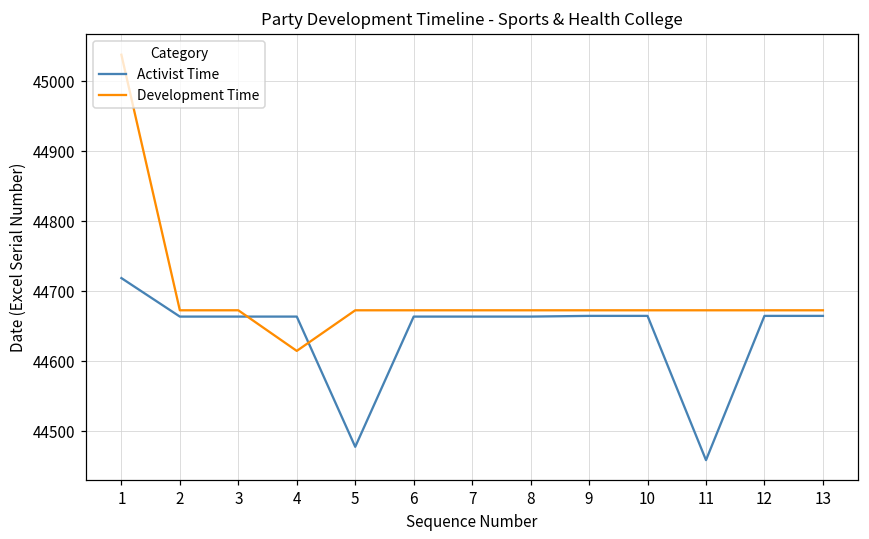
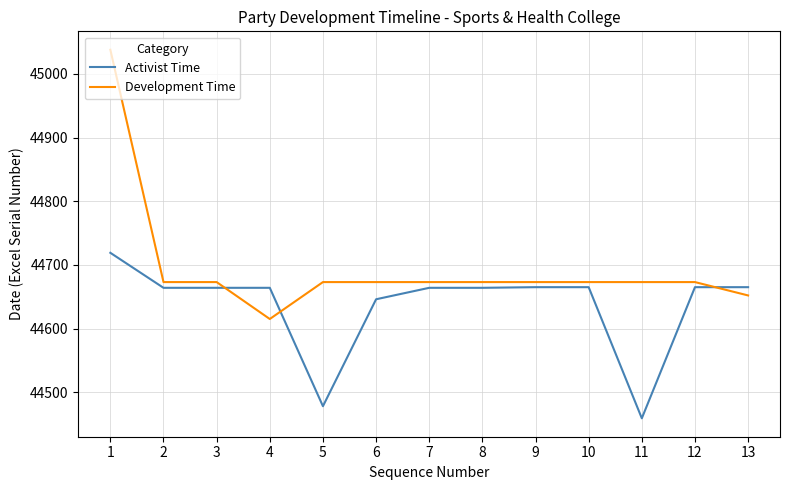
  {
    "Activist Time": {
      "1": 44720,
      "2": 44660,
      "3": 44660,
      "4": 44660,
      "5": 44480,
-     "6": 44660,
+     "6": 44650,
      "7": 44660,
      "8": 44660,
      "9": 44670,
      "10": 44670,
      "11": 44460,
      "12": 44670,
      "13": 44670
    },
    "Development Time": {
      "2": 44670,
      "3": 44670,
      "4": 44620,
      "5": 44670,
      "6": 44670,
      "7": 44670,
      "8": 44670,
      "9": 44670,
      "10": 44670,
      "11": 44670,
      "12": 44670,
-     "13": 44670
+     "13": 44650
    }
  }
